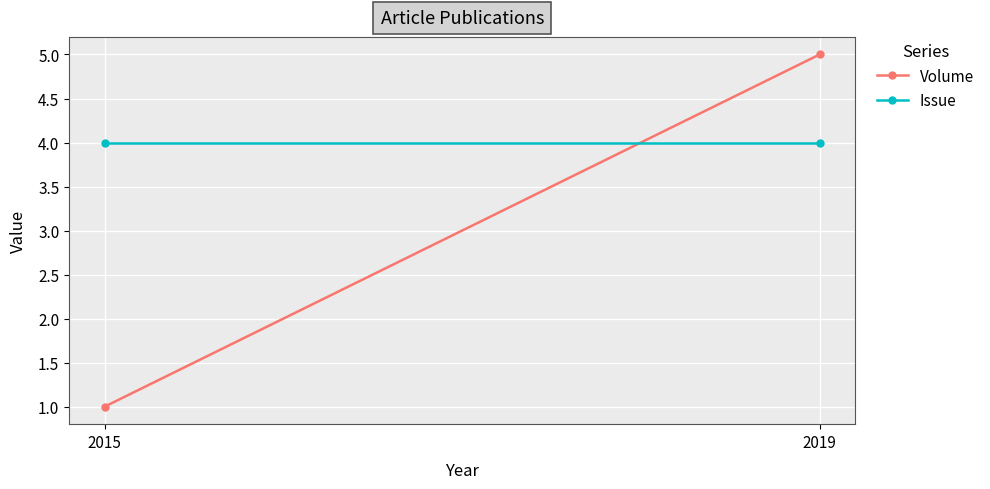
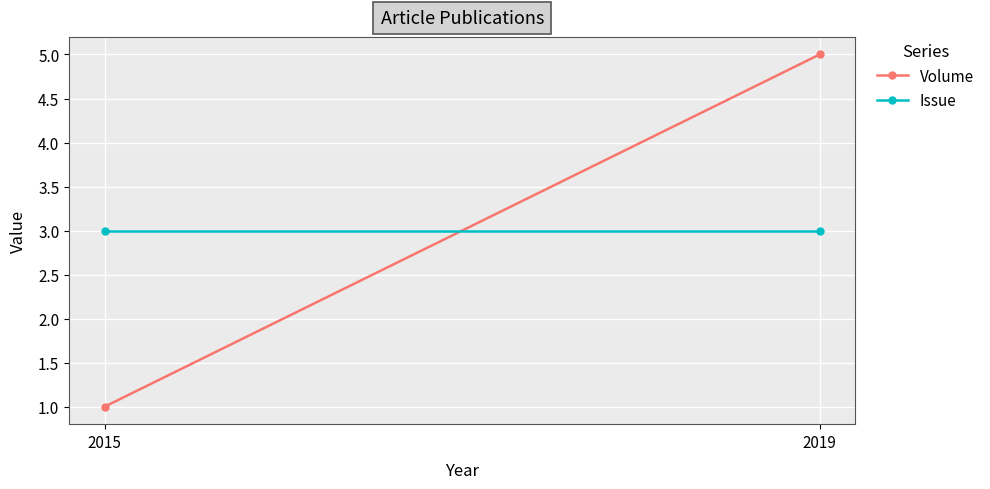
  {
    "Volume": {
      "2015": 1,
      "2019": 5
    },
    "Issue": {
-     "2015": 4,
-     "2019": 4
+     "2015": 3,
+     "2019": 3
    }
  }
